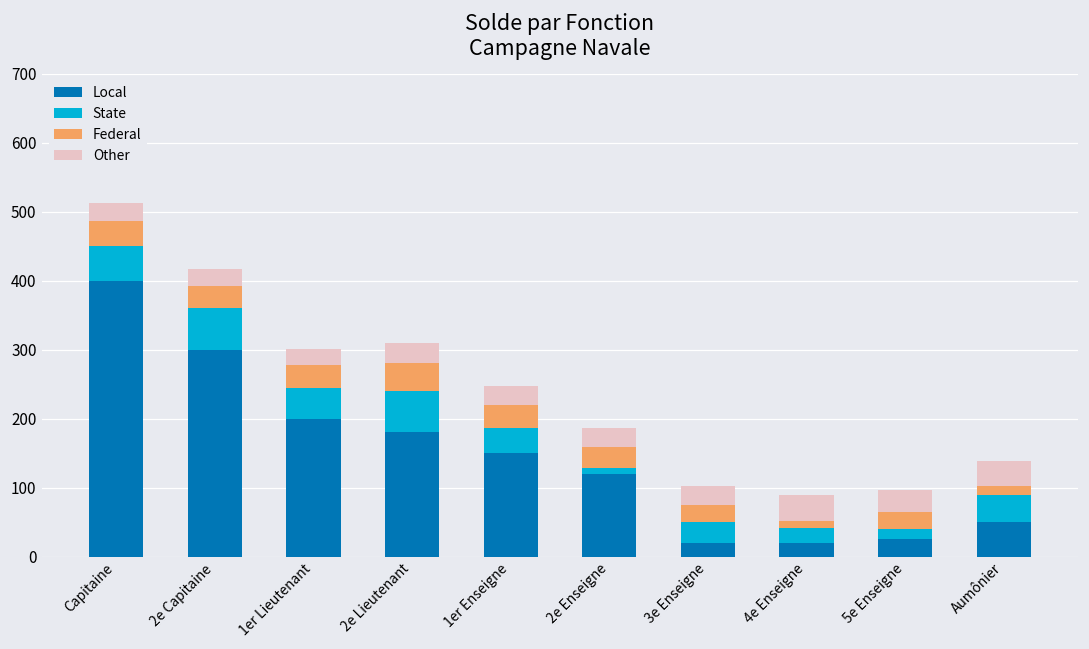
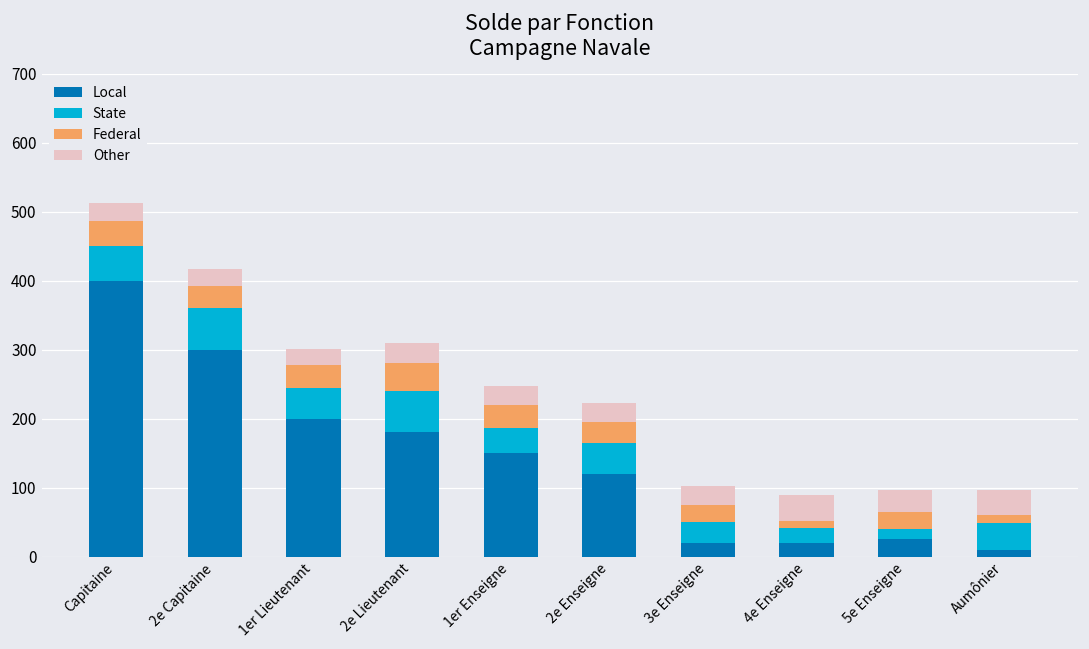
  {
    "Local": {
      "Capitaine": 400,
      "2e Capitaine": 300,
      "1er Lieutenant": 200,
      "2e Lieutenant": 180,
      "1er Enseigne": 150,
      "2e Enseigne": 120,
      "3e Enseigne": 20,
      "4e Enseigne": 20,
      "5e Enseigne": 30,
-     "Aumônier": 50
+     "Aumônier": 10
    },
    "State": {
      "Capitaine": 50,
      "2e Capitaine": 60,
      "1er Lieutenant": 50,
      "2e Lieutenant": 60,
      "1er Enseigne": 40,
-     "2e Enseigne": 10,
+     "2e Enseigne": 50,
      "3e Enseigne": 30,
      "4e Enseigne": 20,
      "5e Enseigne": 20,
      "Aumônier": 40
    },
    "Federal": {
      "Capitaine": 40,
      "2e Capitaine": 30,
      "1er Lieutenant": 30,
      "2e Lieutenant": 40,
      "1er Enseigne": 30,
      "2e Enseigne": 30,
      "3e Enseigne": 30,
      "4e Enseigne": 10,
      "5e Enseigne": 20,
      "Aumônier": 10
    },
    "Other": {
      "Capitaine": 30,
      "2e Capitaine": 30,
      "1er Lieutenant": 20,
      "2e Lieutenant": 30,
      "1er Enseigne": 30,
      "2e Enseigne": 30,
      "3e Enseigne": 30,
      "4e Enseigne": 40,
      "5e Enseigne": 30,
      "Aumônier": 40
    }
  }
